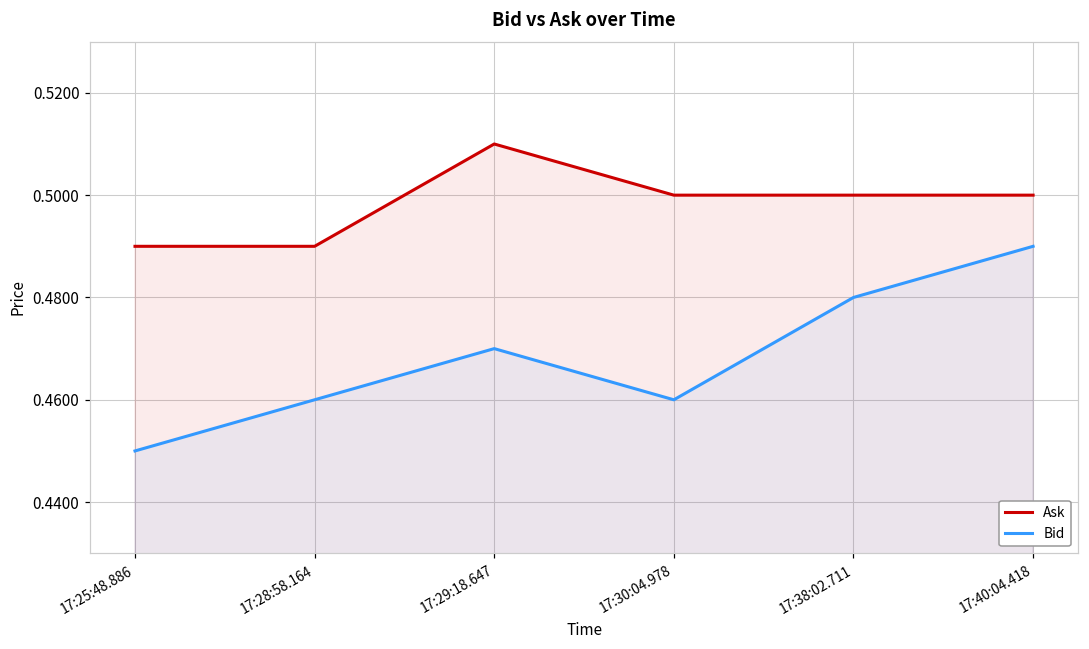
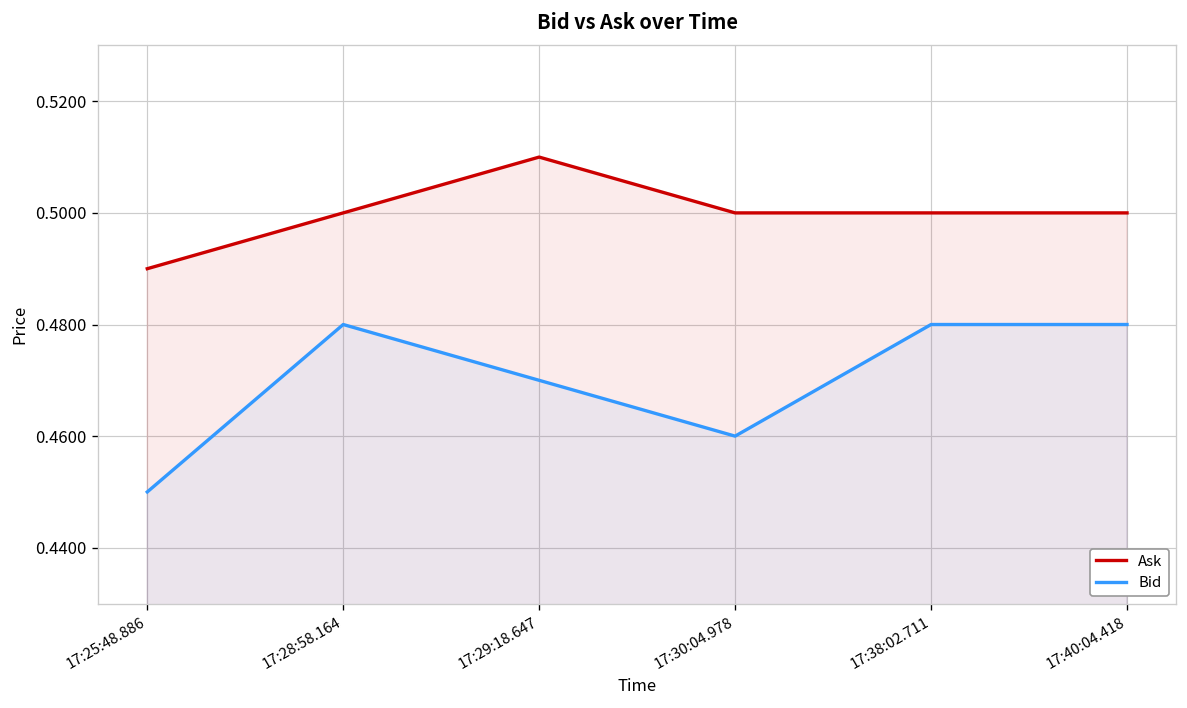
  {
    "Ask": {
      "17:25:48.886": 0.49,
-     "17:28:58.164": 0.49,
+     "17:28:58.164": 0.50,
      "17:29:18.647": 0.51,
      "17:30:04.978": 0.50,
      "17:38:02.711": 0.50,
      "17:40:04.418": 0.50
    },
    "Bid": {
      "17:25:48.886": 0.45,
-     "17:28:58.164": 0.46,
+     "17:28:58.164": 0.48,
      "17:29:18.647": 0.47,
      "17:30:04.978": 0.46,
      "17:38:02.711": 0.48,
-     "17:40:04.418": 0.49
+     "17:40:04.418": 0.48
    }
  }
